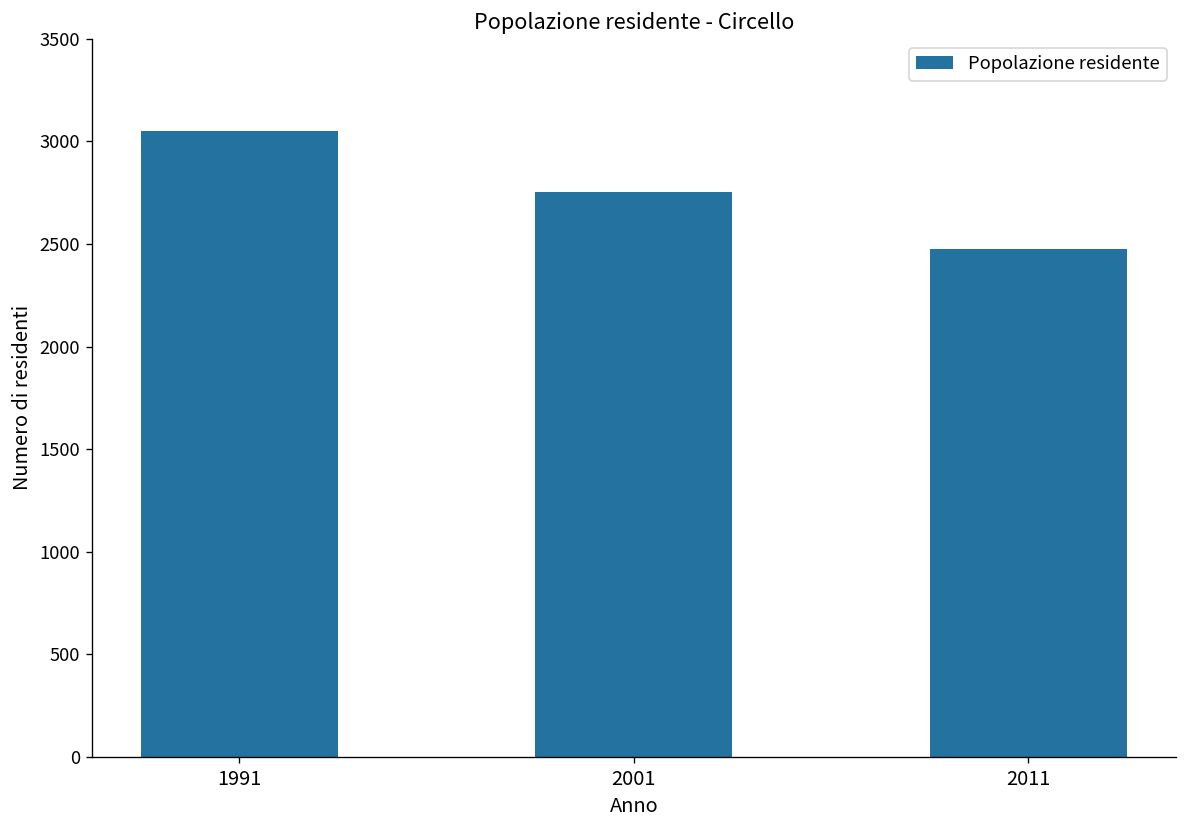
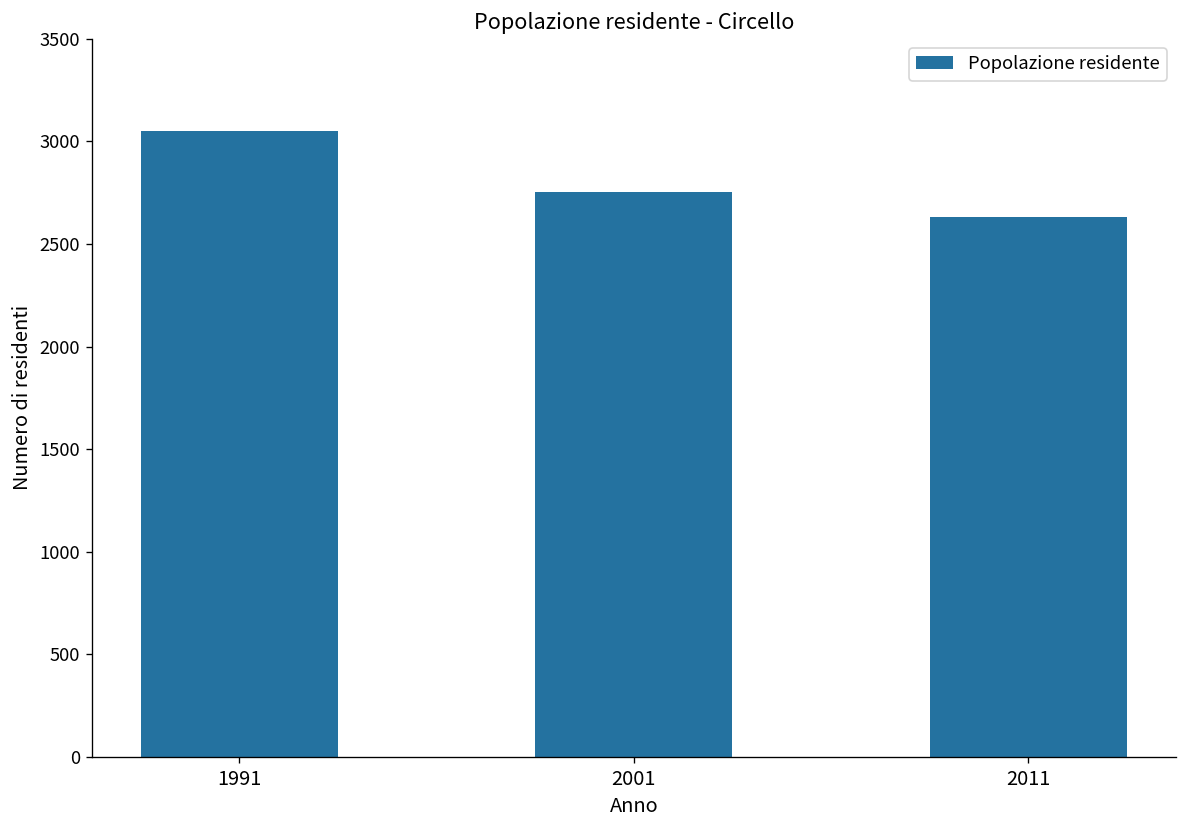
  {
    "1991": 3050,
    "2001": 2750,
-   "2011": 2480
+   "2011": 2630
  }
